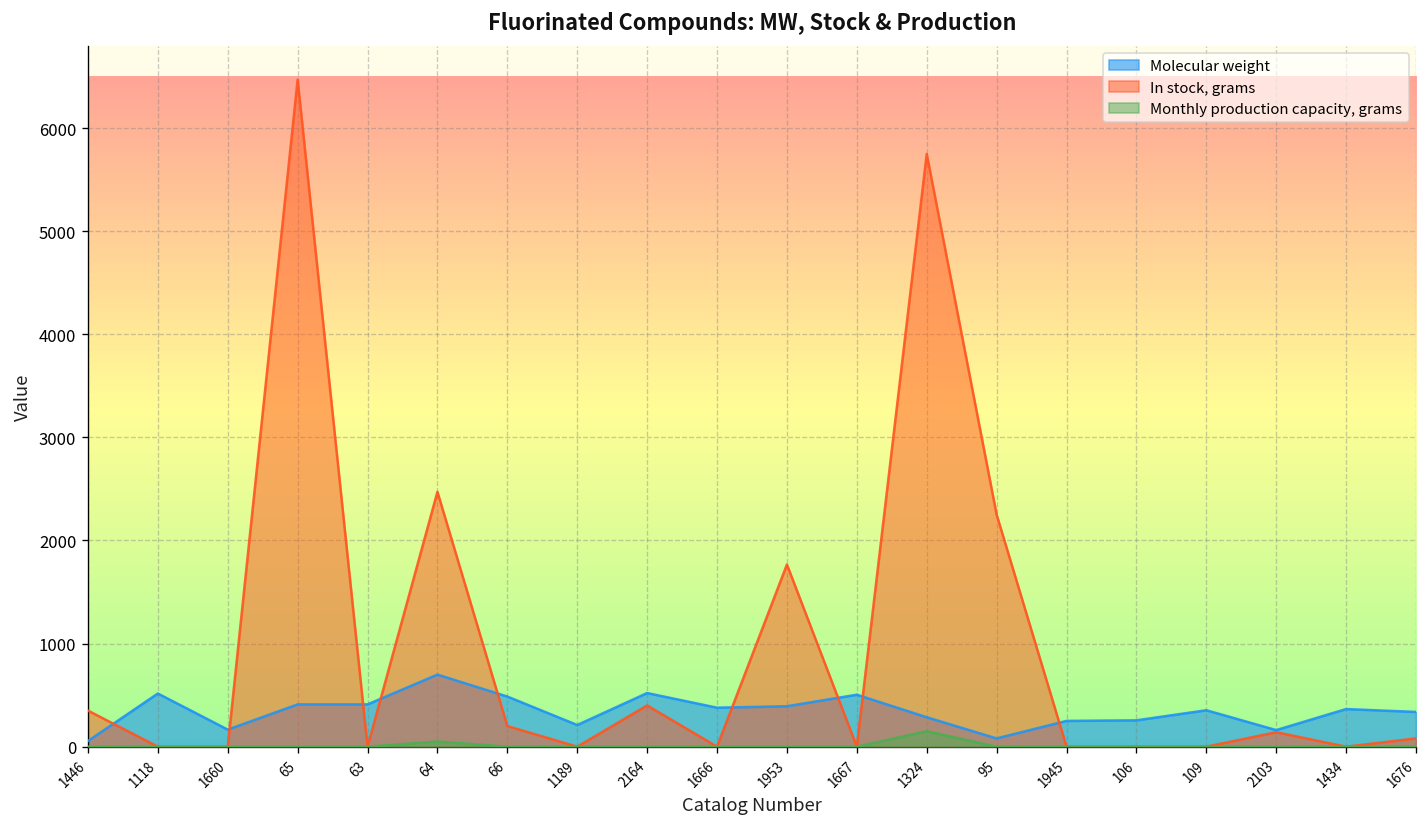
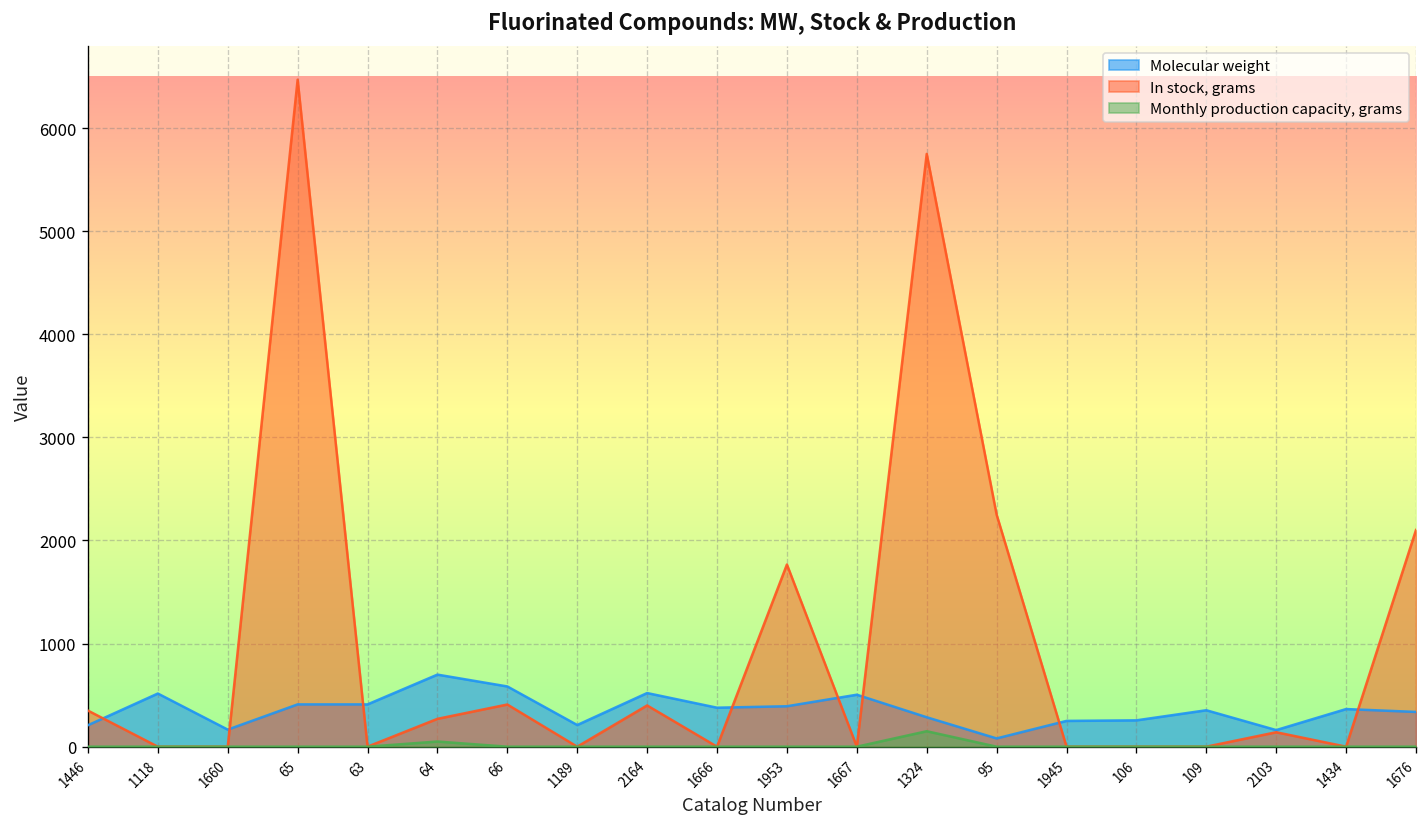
  {
    "Molecular weight": {
-     "1446": 100,
+     "1446": 200,
      "1118": 500,
      "1660": 200,
      "65": 400,
      "63": 400,
      "64": 700,
-     "66": 500,
+     "66": 600,
      "1189": 200,
      "2164": 500,
      "1666": 400,
      "1953": 400,
      "1667": 500,
      "1324": 300,
      "95": 100,
      "1945": 300,
      "106": 300,
      "109": 400,
      "1434": 400,
      "1676": 300
    },
    "In stock, grams": {
      "1446": 400,
      "65": 6500,
-     "64": 2500,
-     "66": 200,
+     "64": 300,
+     "66": 400,
      "2164": 400,
      "1953": 1800,
      "1324": 5800,
      "95": 2300,
-     "1676": 100
+     "1676": 2100
    },
    "Monthly production capacity, grams": {
      "1446": 0,
      "65": 0,
      "64": 100,
      "66": 0,
      "2164": 0,
      "1953": 0,
      "1324": 200,
      "95": 0,
      "2103": 0,
      "1676": 0
    }
  }
